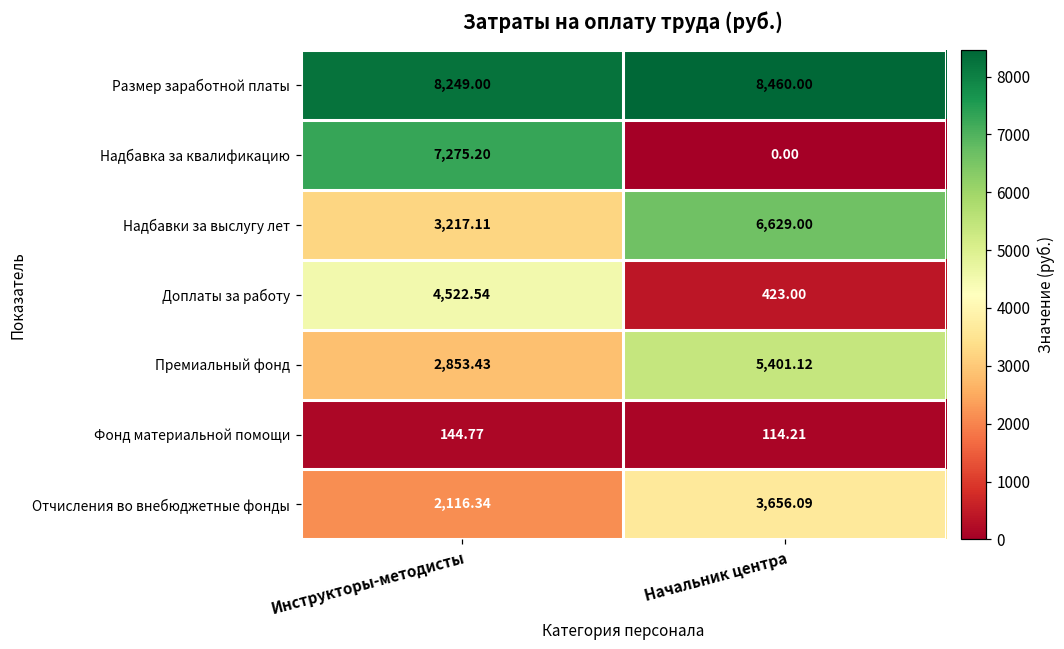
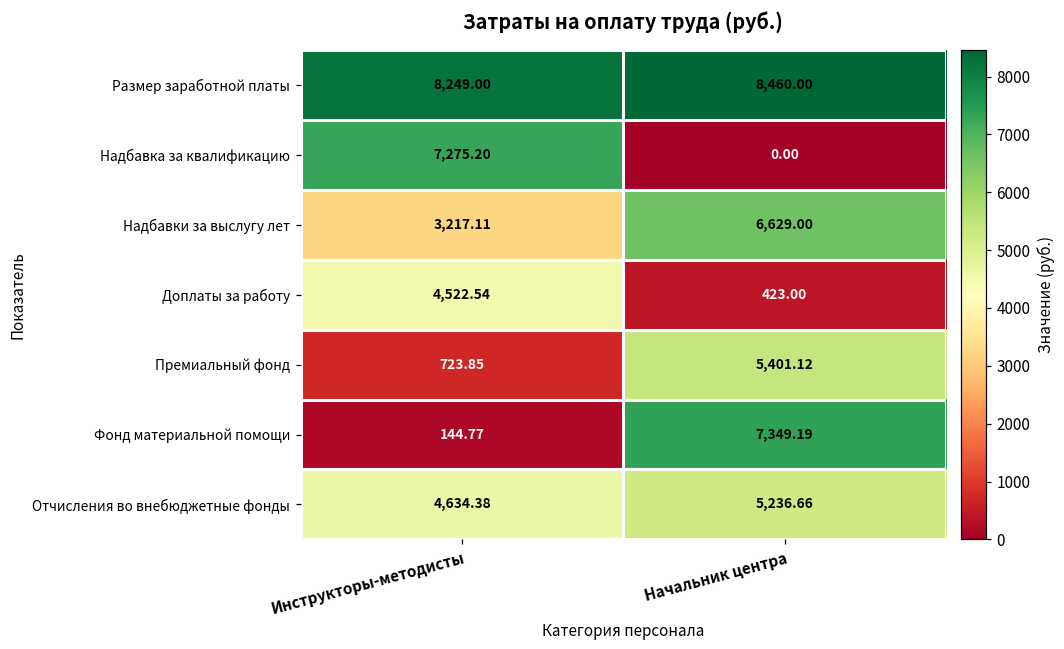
  {
    "Размер заработной платы": {
      "Инструкторы-методисты": "8,249.00",
      "Начальник центра": "8,460.00"
    },
    "Надбавка за квалификацию": {
      "Инструкторы-методисты": "7,275.20",
      "Начальник центра": "0.00"
    },
    "Надбавки за выслугу лет": {
      "Инструкторы-методисты": "3,217.11",
      "Начальник центра": "6,629.00"
    },
    "Доплаты за работу": {
      "Инструкторы-методисты": "4,522.54",
      "Начальник центра": "423.00"
    },
    "Премиальный фонд": {
-     "Инструкторы-методисты": "2,853.43",
+     "Инструкторы-методисты": "723.85",
      "Начальник центра": "5,401.12"
    },
    "Фонд материальной помощи": {
      "Инструкторы-методисты": "144.77",
-     "Начальник центра": "114.21"
+     "Начальник центра": "7,349.19"
    },
    "Отчисления во внебюджетные фонды": {
-     "Инструкторы-методисты": "2,116.34",
-     "Начальник центра": "3,656.09"
+     "Инструкторы-методисты": "4,634.38",
+     "Начальник центра": "5,236.66"
    }
  }
